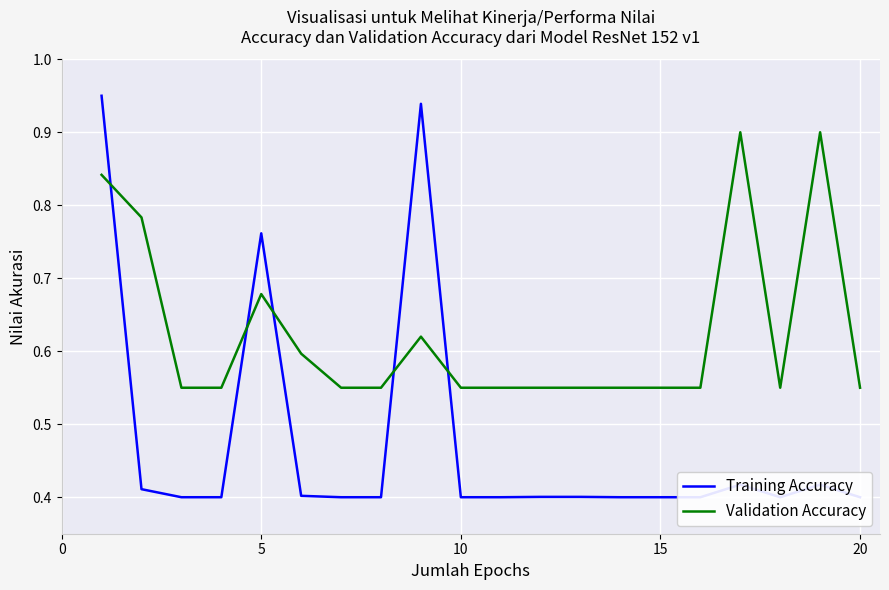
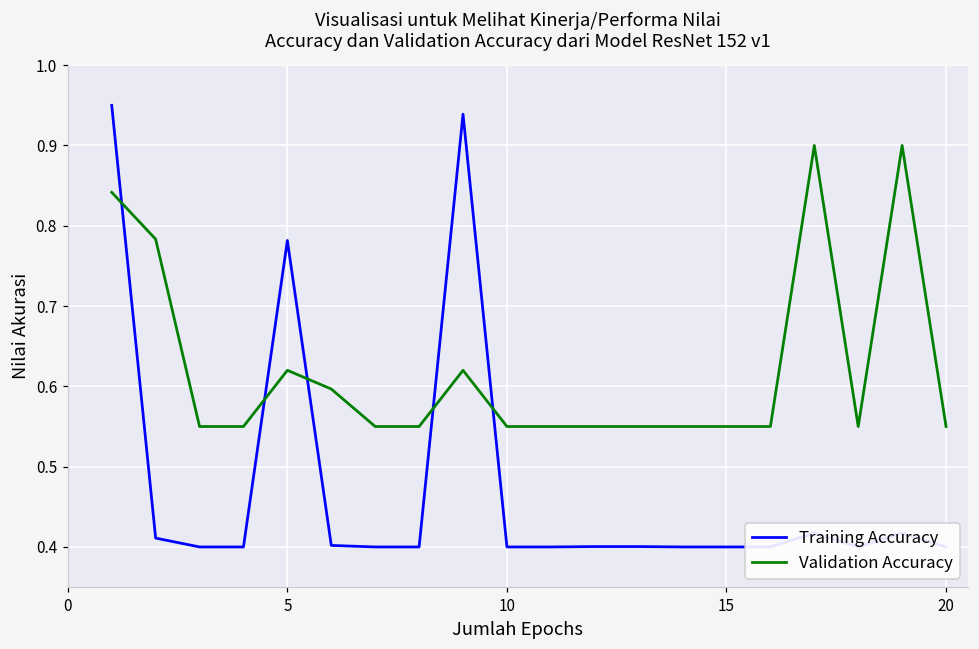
  {
    "Training Accuracy": {
-     "5": 0.76,
+     "5": 0.78,
      "10": 0.40,
      "15": 0.40
    },
    "Validation Accuracy": {
-     "5": 0.68,
+     "5": 0.62,
      "10": 0.55,
      "15": 0.55,
      "20": 0.55
    }
  }
